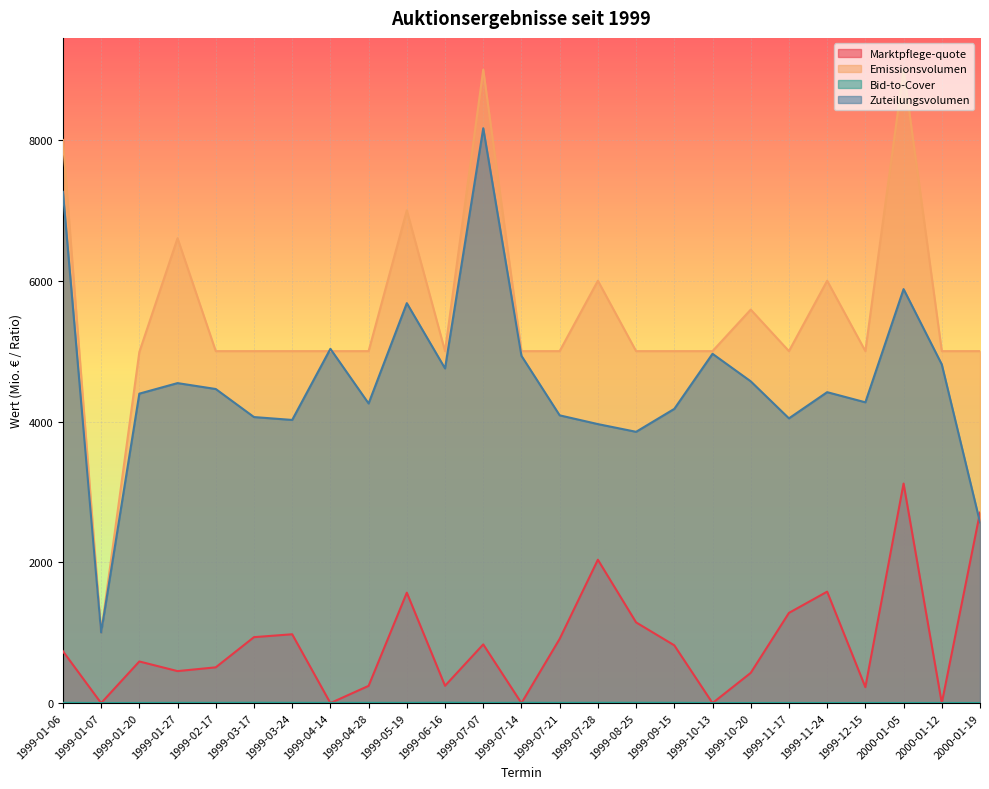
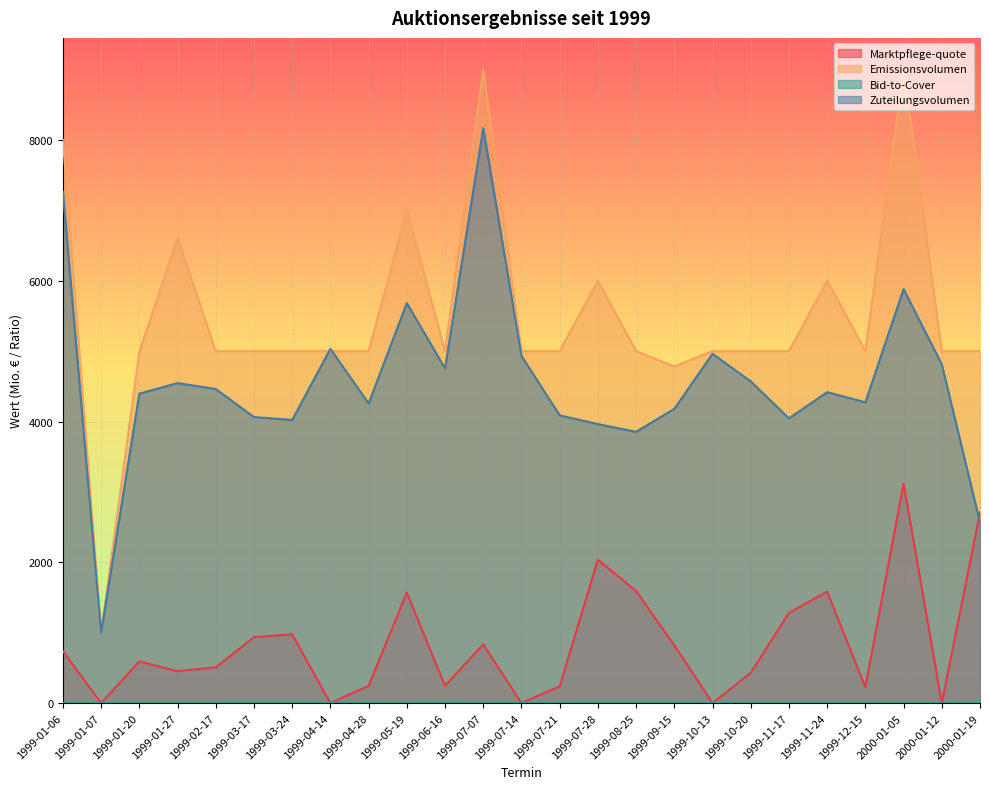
  {
    "Marktpflege-quote": {
      "1999-01-06": 700,
      "1999-01-20": 600,
      "1999-01-27": 500,
      "1999-02-17": 500,
      "1999-03-17": 900,
      "1999-03-24": 1000,
      "1999-04-28": 200,
      "1999-05-19": 1600,
      "1999-06-16": 200,
      "1999-07-07": 800,
-     "1999-07-21": 900,
+     "1999-07-21": 200,
      "1999-07-28": 2000,
-     "1999-08-25": 1100,
+     "1999-08-25": 1600,
      "1999-09-15": 800,
      "1999-10-20": 400,
      "1999-11-17": 1300,
      "1999-11-24": 1600,
      "1999-12-15": 200,
      "2000-01-05": 3100,
      "2000-01-19": 2700
    },
    "Emissionsvolumen": {
      "1999-01-06": 8000,
      "1999-01-20": 5000,
      "1999-01-27": 6600,
      "1999-02-17": 5000,
      "1999-03-17": 5000,
      "1999-03-24": 5000,
      "1999-04-28": 5000,
      "1999-05-19": 7000,
      "1999-06-16": 5000,
      "1999-07-07": 9000,
      "1999-07-14": 5000,
      "1999-07-21": 5000,
      "1999-07-28": 6000,
      "1999-08-25": 5000,
-     "1999-09-15": 5000,
+     "1999-09-15": 4800,
      "1999-10-13": 5000,
-     "1999-10-20": 5600,
+     "1999-10-20": 5000,
      "1999-11-17": 5000,
      "1999-11-24": 6000,
      "1999-12-15": 5000,
      "2000-01-12": 5000,
      "2000-01-19": 5000
    }
  }
